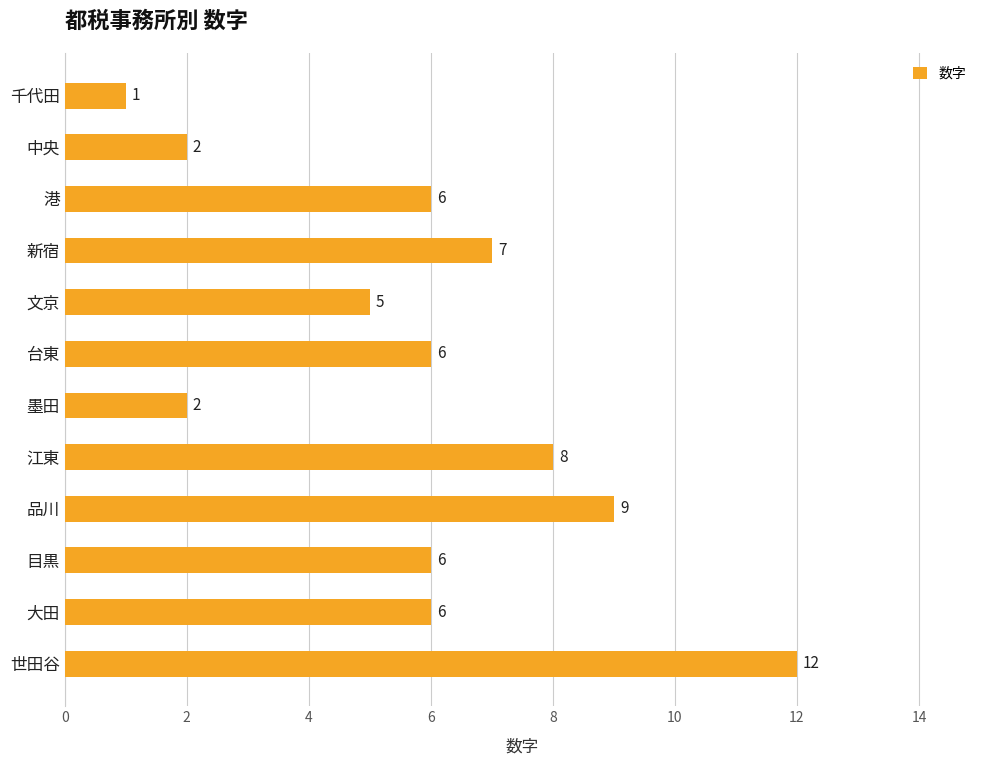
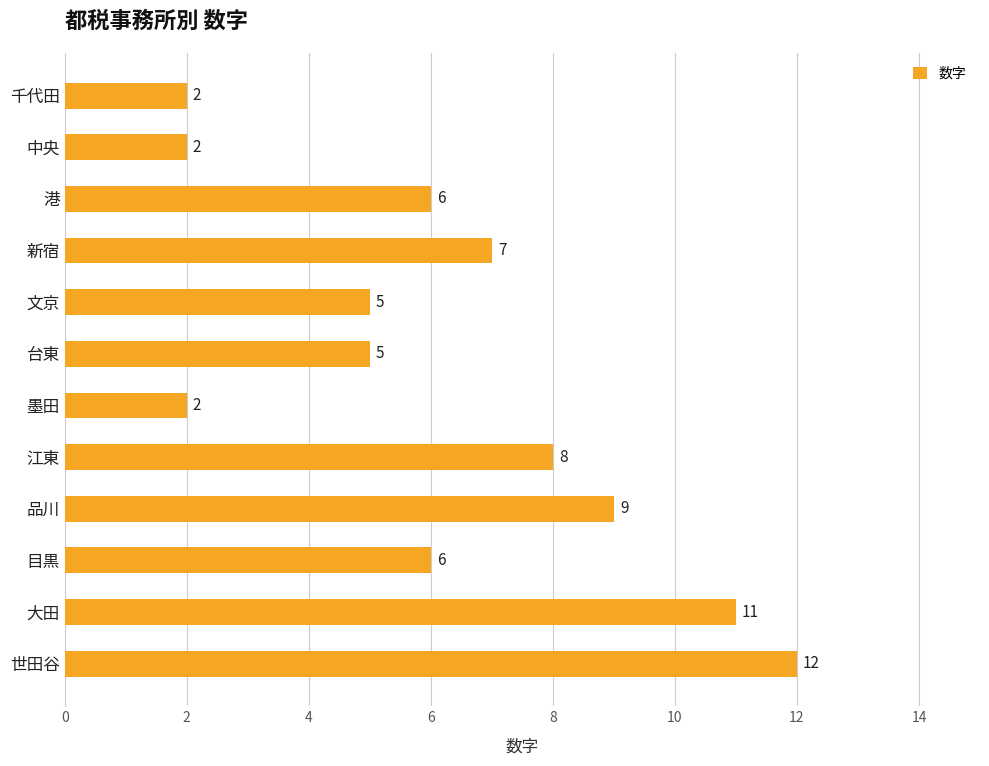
  {
-   "千代田": 1,
+   "千代田": 2,
    "中央": 2,
    "港": 6,
    "新宿": 7,
    "文京": 5,
-   "台東": 6,
+   "台東": 5,
    "墨田": 2,
    "江東": 8,
    "品川": 9,
    "目黒": 6,
-   "大田": 6,
+   "大田": 11,
    "世田谷": 12
  }
